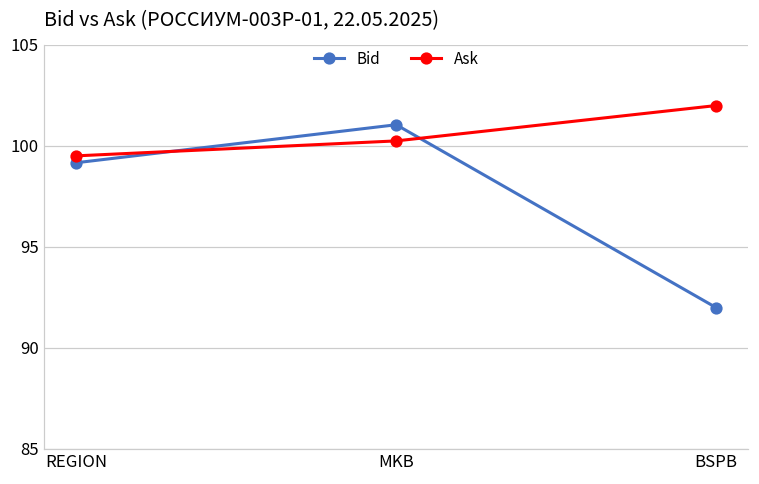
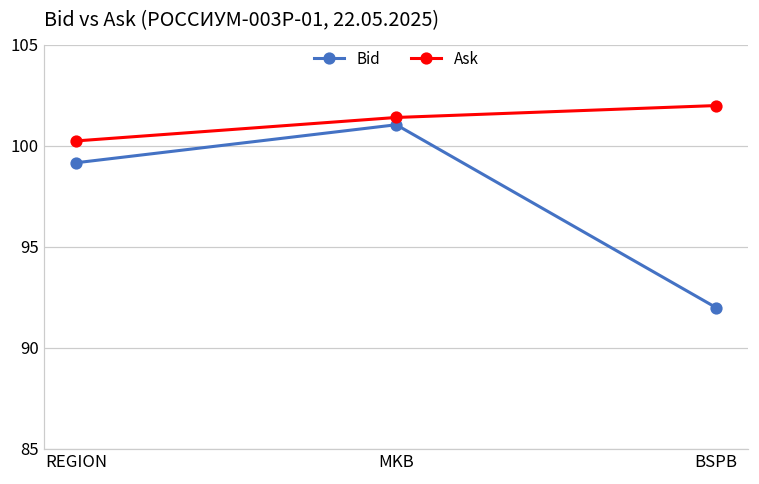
  {
    "Bid": {
      "REGION": 99.2,
      "MKB": 101.1,
      "BSPB": 92.0
    },
    "Ask": {
-     "REGION": 99.5,
-     "MKB": 100.3,
+     "REGION": 100.3,
+     "MKB": 101.4,
      "BSPB": 102.0
    }
  }
